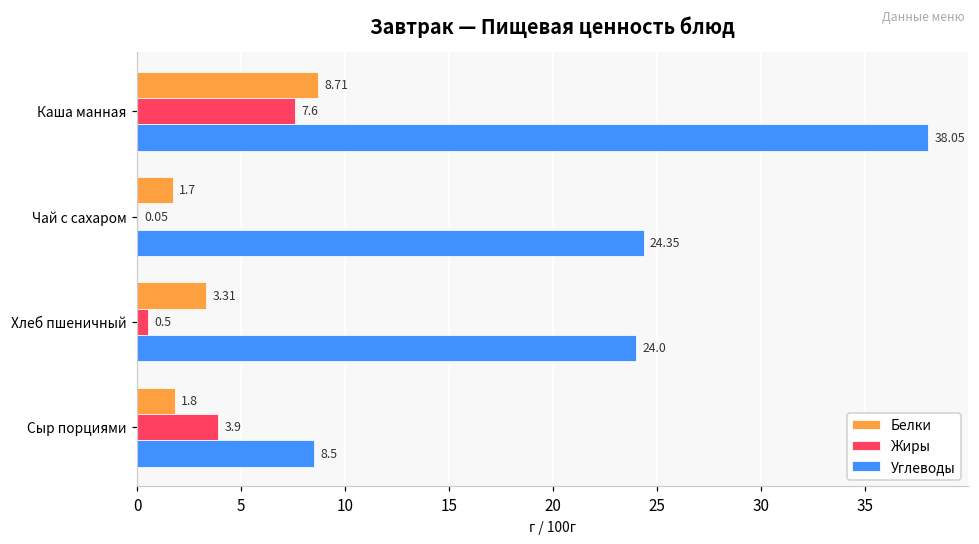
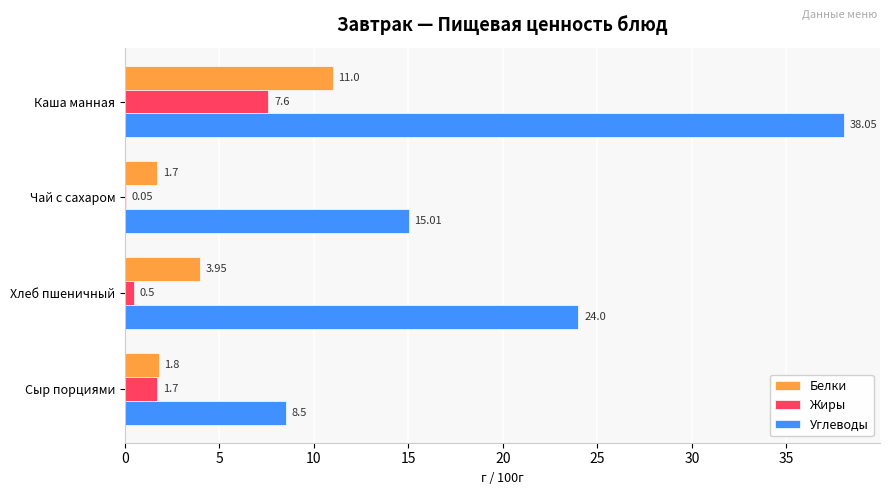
  {
    "Белки": {
-     "Каша манная": 8.71,
+     "Каша манная": 11.0,
      "Чай с сахаром": 1.7,
-     "Хлеб пшеничный": 3.31,
+     "Хлеб пшеничный": 3.95,
      "Сыр порциями": 1.8
    },
    "Жиры": {
      "Каша манная": 7.6,
      "Чай с сахаром": 0.05,
      "Хлеб пшеничный": 0.5,
-     "Сыр порциями": 3.9
+     "Сыр порциями": 1.7
    },
    "Углеводы": {
      "Каша манная": 38.05,
-     "Чай с сахаром": 24.35,
+     "Чай с сахаром": 15.01,
      "Хлеб пшеничный": 24.0,
      "Сыр порциями": 8.5
    }
  }
